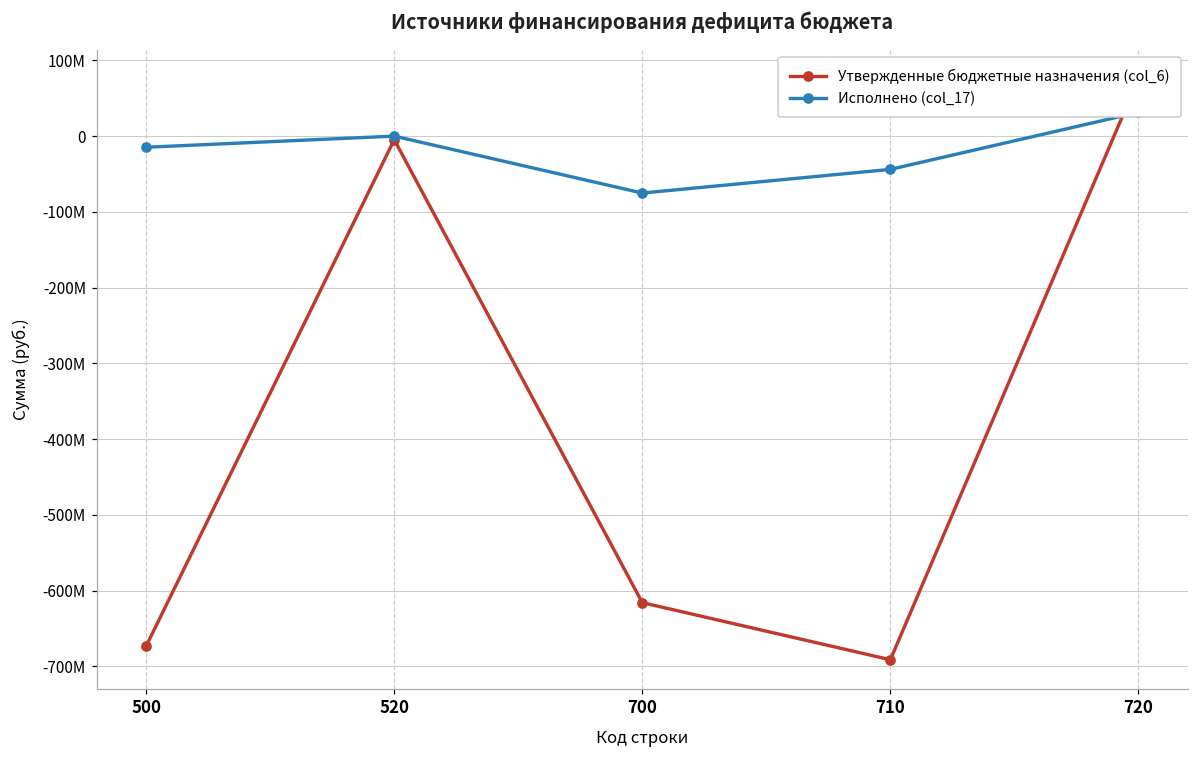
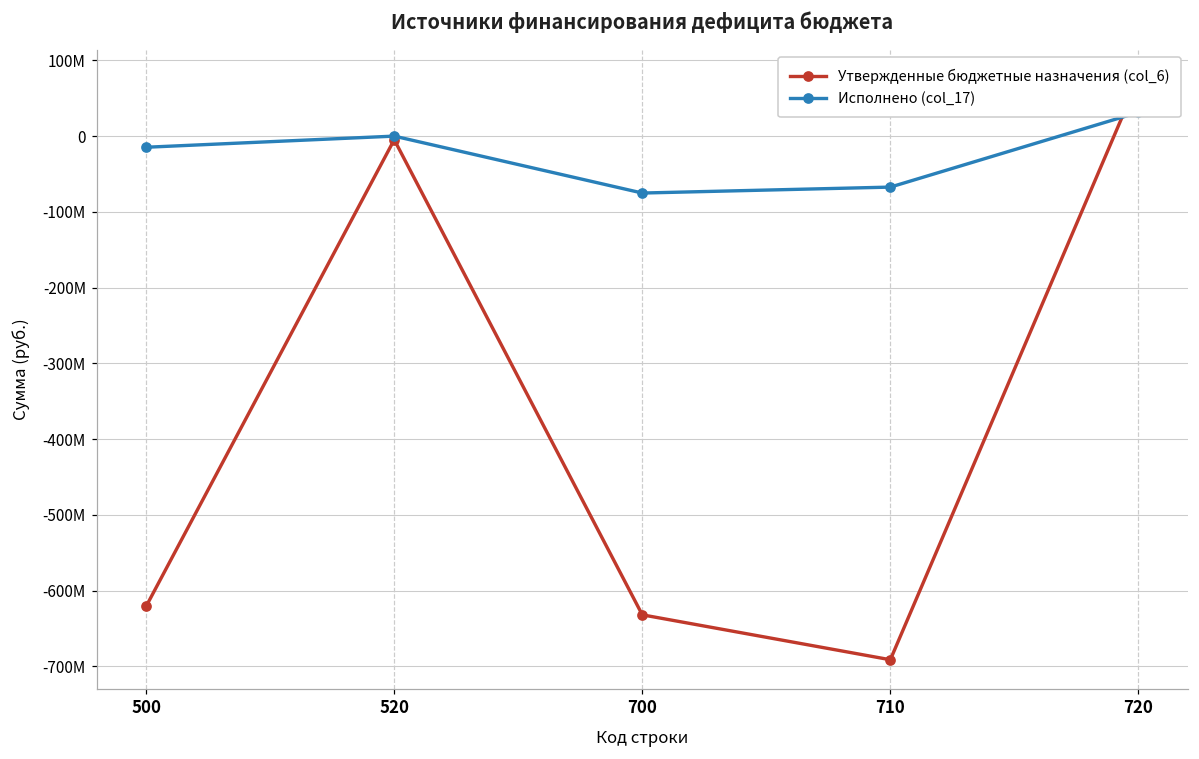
  {
    "Утвержденные бюджетные назначения (col_6)": {
-     "500": -670000000,
+     "500": -620000000,
      "520": 0,
-     "700": -620000000,
+     "700": -630000000,
      "710": -690000000
    },
    "Исполнено (col_17)": {
      "500": -10000000,
      "520": 0,
      "700": -80000000,
-     "710": -40000000
+     "710": -70000000
    }
  }
